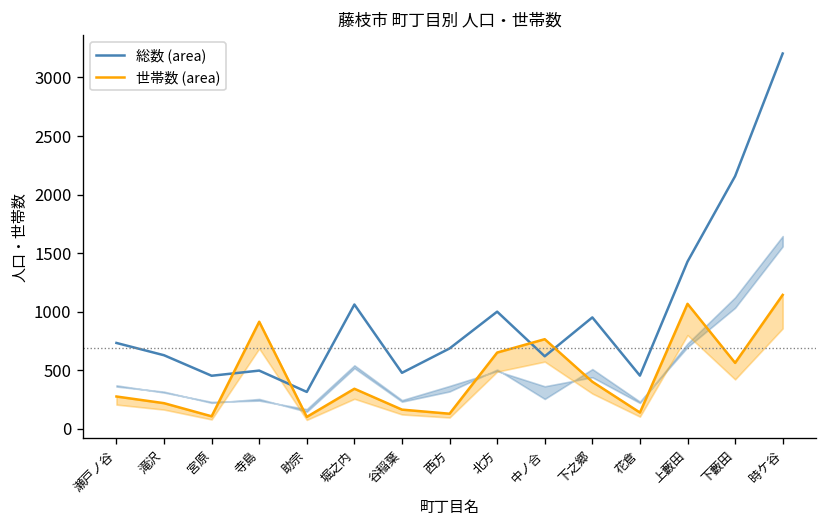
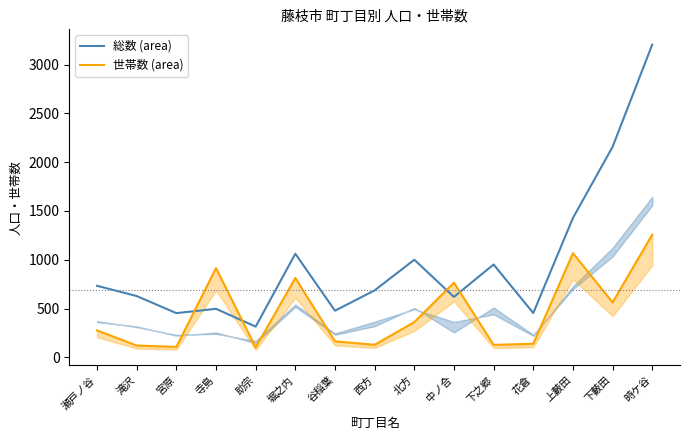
  {
    "世帯数 (area)": {
      "瀬戸ノ谷": 300,
-     "滝沢": 200,
+     "滝沢": 100,
      "宮原": 100,
      "寺島": 900,
      "助宗": 100,
-     "堀之内": 300,
+     "堀之内": 800,
      "谷稲葉": 200,
      "西方": 100,
-     "北方": 700,
+     "北方": 400,
      "中ノ合": 800,
-     "下之郷": 400,
+     "下之郷": 100,
      "花倉": 100,
      "上藪田": 1100,
      "下藪田": 600,
-     "時ケ谷": 1100
+     "時ケ谷": 1300
    }
  }
